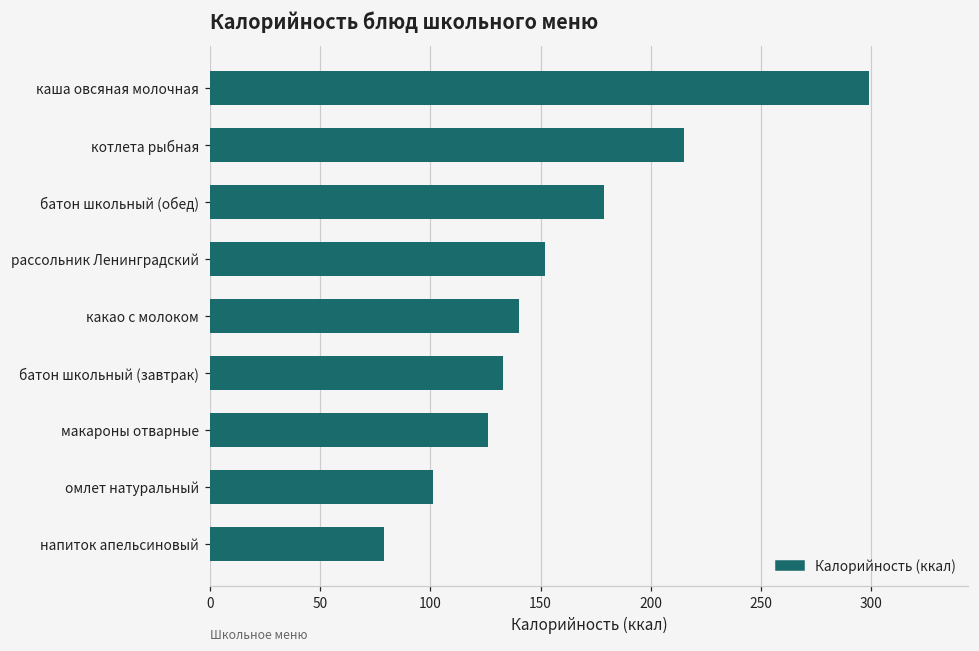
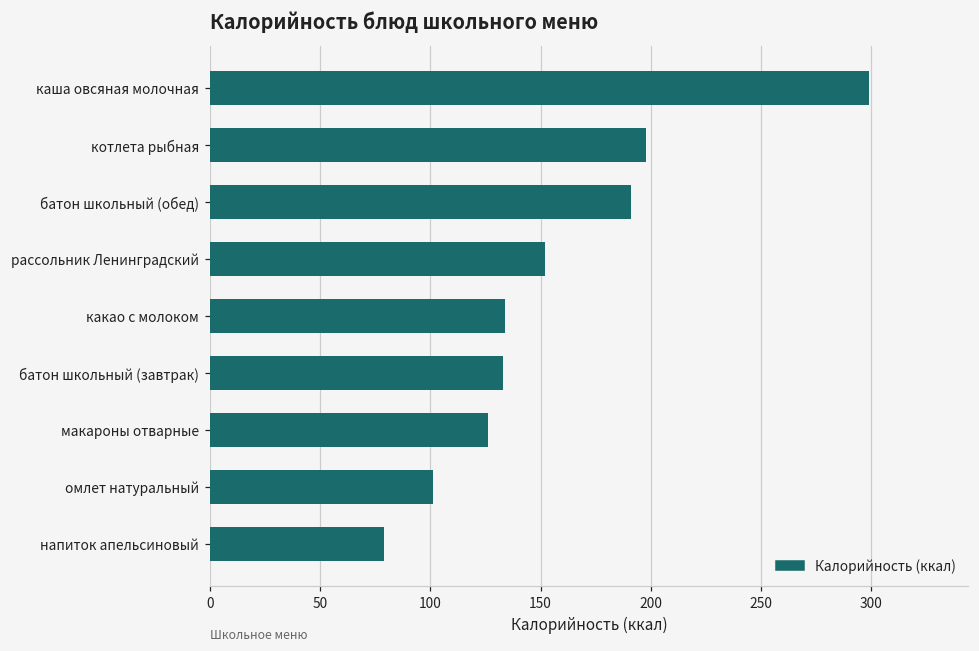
  {
    "каша овсяная молочная": 299,
-   "котлета рыбная": 215,
-   "батон школьный (обед)": 179,
+   "котлета рыбная": 198,
+   "батон школьный (обед)": 191,
    "рассольник Ленинградский": 152,
-   "какао с молоком": 140,
+   "какао с молоком": 134,
    "батон школьный (завтрак)": 133,
    "макароны отварные": 126,
    "омлет натуральный": 101,
    "напиток апельсиновый": 79
  }
